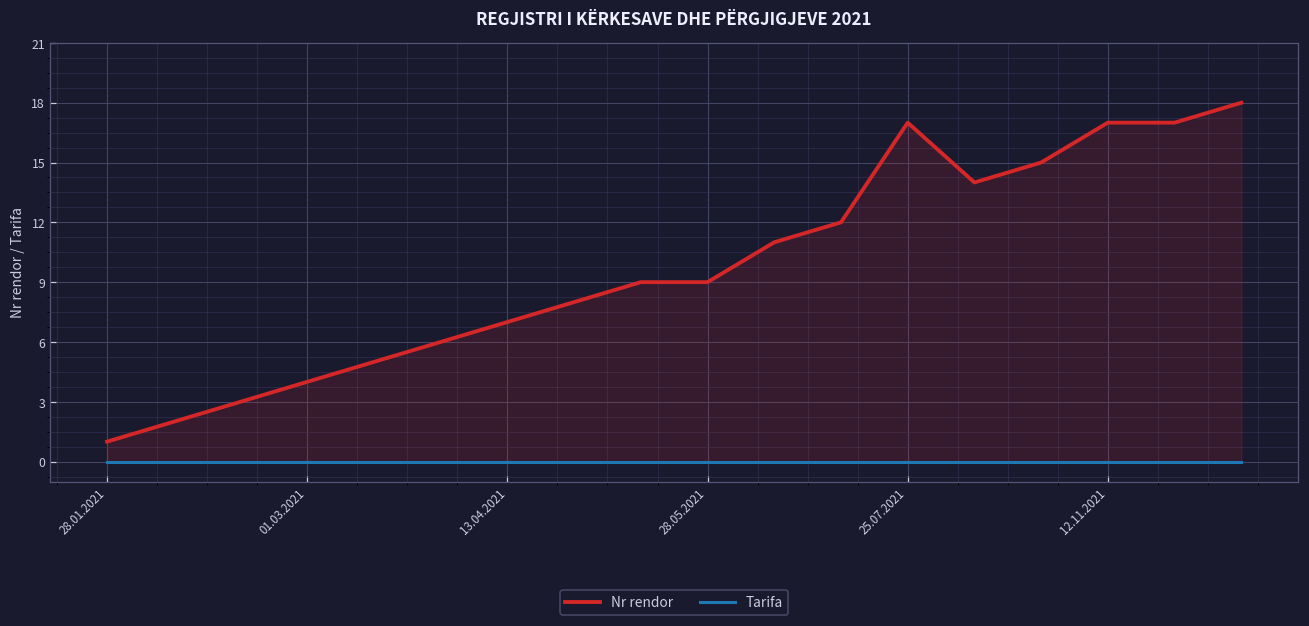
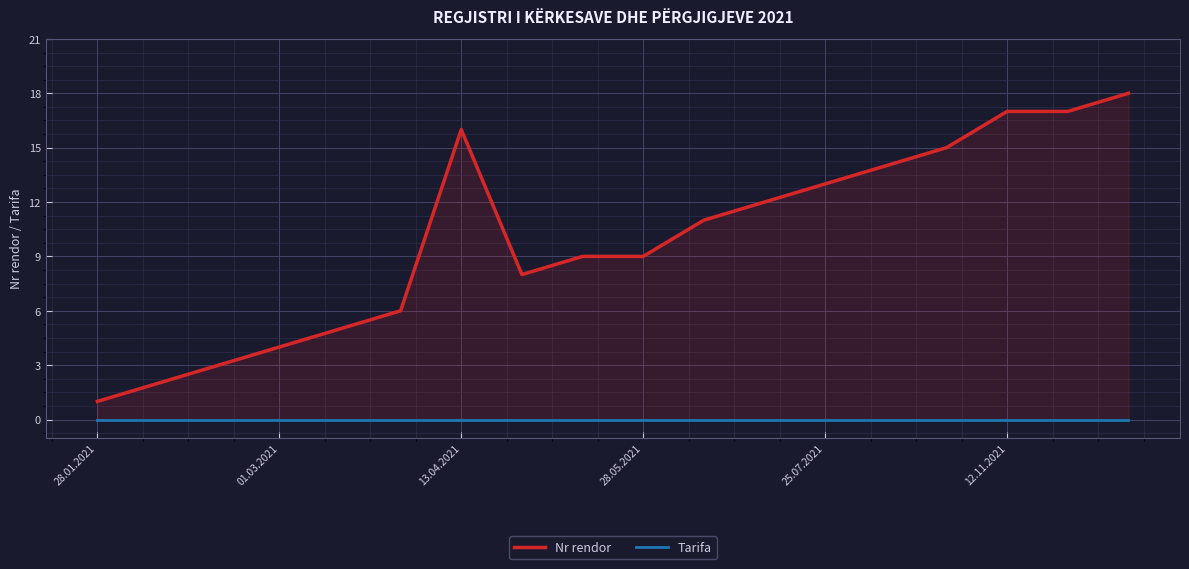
  {
    "Nr rendor": {
      "28.01.2021": 1,
      "01.03.2021": 4,
-     "13.04.2021": 7,
+     "13.04.2021": 16,
      "28.05.2021": 9,
-     "25.07.2021": 17,
+     "25.07.2021": 13,
      "12.11.2021": 17
    },
    "Tarifa": {
      "28.01.2021": 0,
      "01.03.2021": 0,
      "13.04.2021": 0,
      "28.05.2021": 0,
      "25.07.2021": 0,
      "12.11.2021": 0
    }
  }
